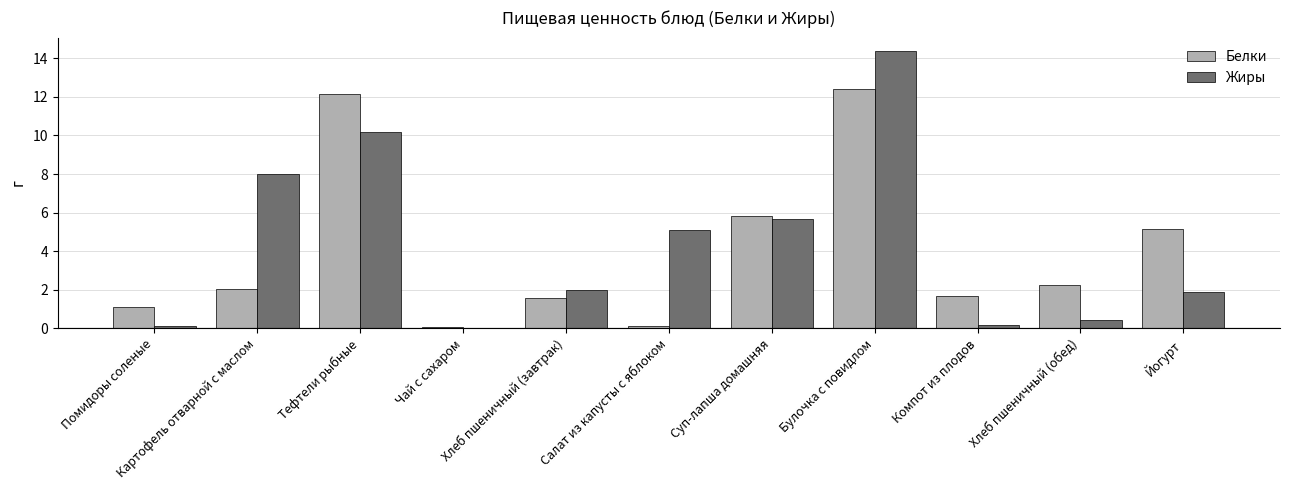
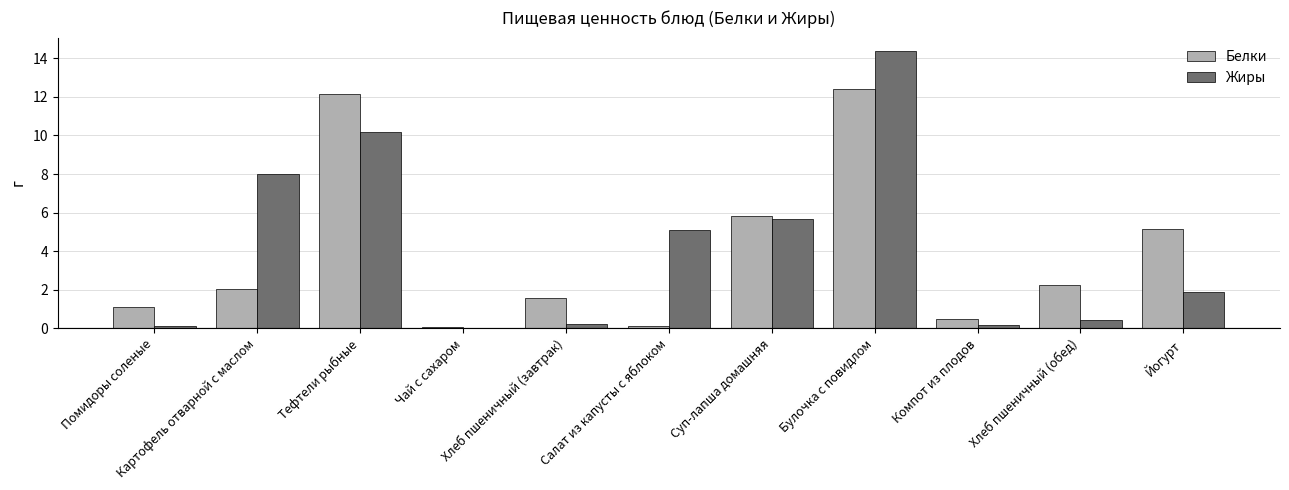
  {
    "Белки": {
      "Помидоры соленые": 1.1,
      "Картофель отварной с маслом": 2.0,
      "Тефтели рыбные": 12.2,
      "Хлеб пшеничный (завтрак)": 1.6,
      "Суп-лапша домашняя": 5.8,
      "Булочка с повидлом": 12.4,
-     "Компот из плодов": 1.7,
+     "Компот из плодов": 0.5,
      "Хлеб пшеничный (обед)": 2.2,
      "Йогурт": 5.1
    },
    "Жиры": {
      "Картофель отварной с маслом": 8.0,
      "Тефтели рыбные": 10.2,
-     "Хлеб пшеничный (завтрак)": 2.0,
+     "Хлеб пшеничный (завтрак)": 0.2,
      "Салат из капусты с яблоком": 5.1,
      "Суп-лапша домашняя": 5.7,
      "Булочка с повидлом": 14.4,
      "Компот из плодов": 0.2,
      "Хлеб пшеничный (обед)": 0.4,
      "Йогурт": 1.9
    }
  }
